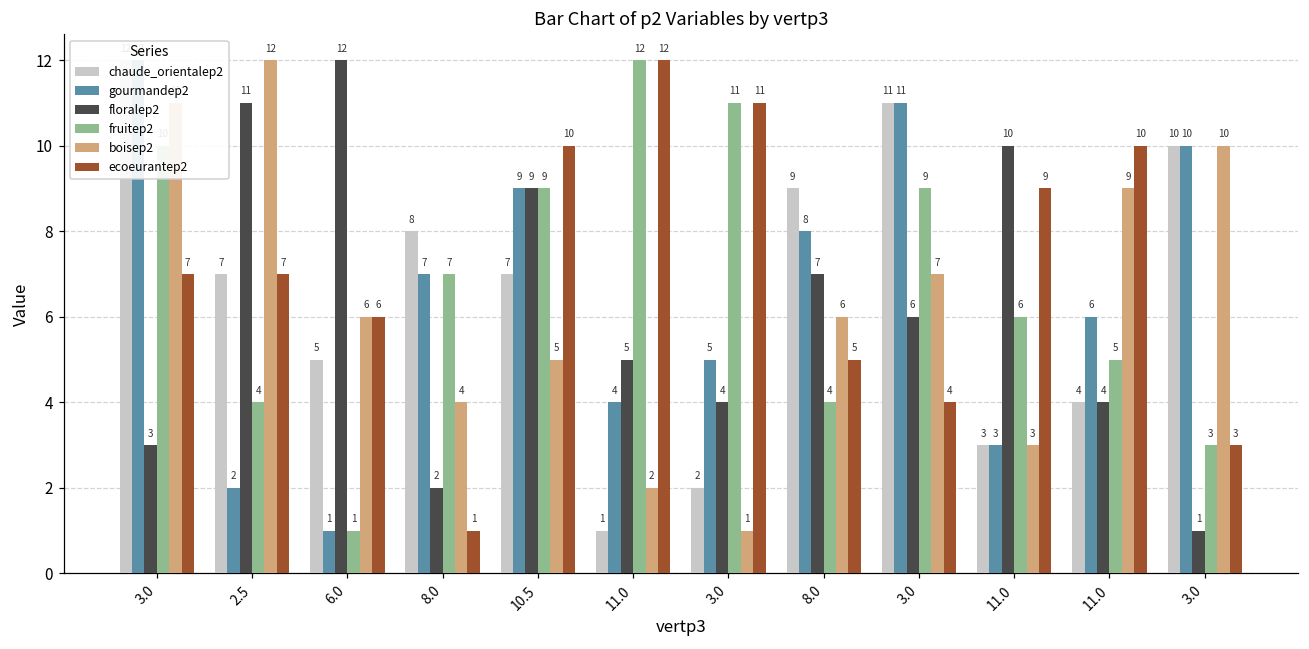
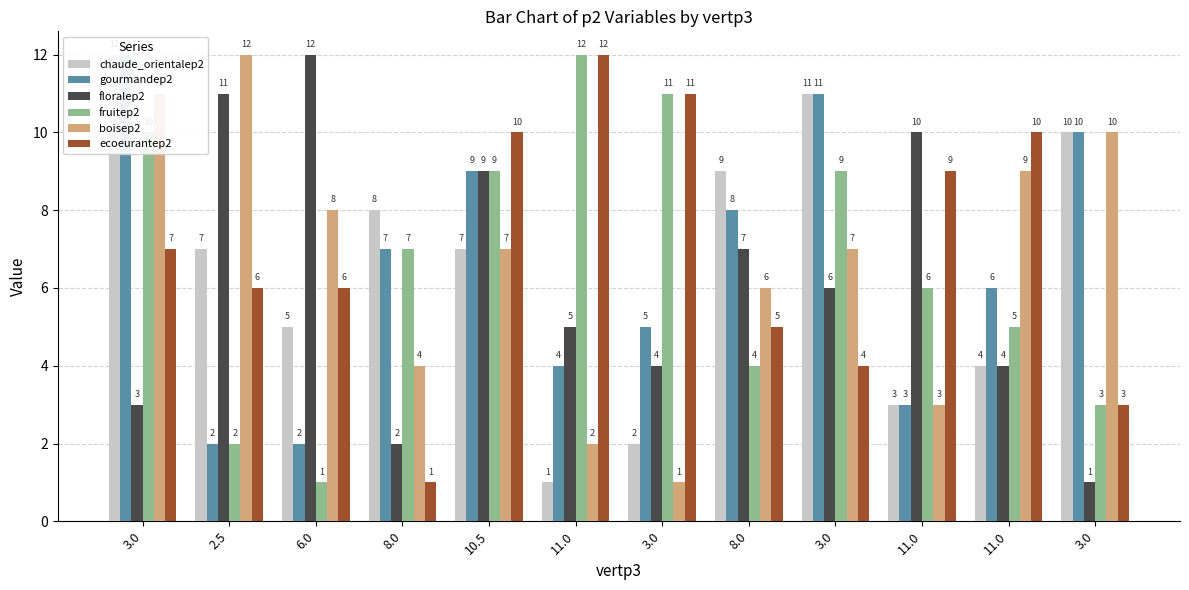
  {
    "chaude_orientalep2": {
      "2.5": 7,
      "6.0": 5,
      "10.5": 7
    },
    "gourmandep2": {
      "2.5": 2,
-     "6.0": 1,
+     "6.0": 2,
      "10.5": 9
    },
    "floralep2": {
      "2.5": 11,
      "6.0": 12,
      "10.5": 9
    },
    "fruitep2": {
-     "2.5": 4,
+     "2.5": 2,
      "6.0": 1,
      "10.5": 9
    },
    "boisep2": {
      "2.5": 12,
-     "6.0": 6,
-     "10.5": 5
+     "6.0": 8,
+     "10.5": 7
    },
    "ecoeurantep2": {
-     "2.5": 7,
+     "2.5": 6,
      "6.0": 6,
      "10.5": 10
    }
  }
